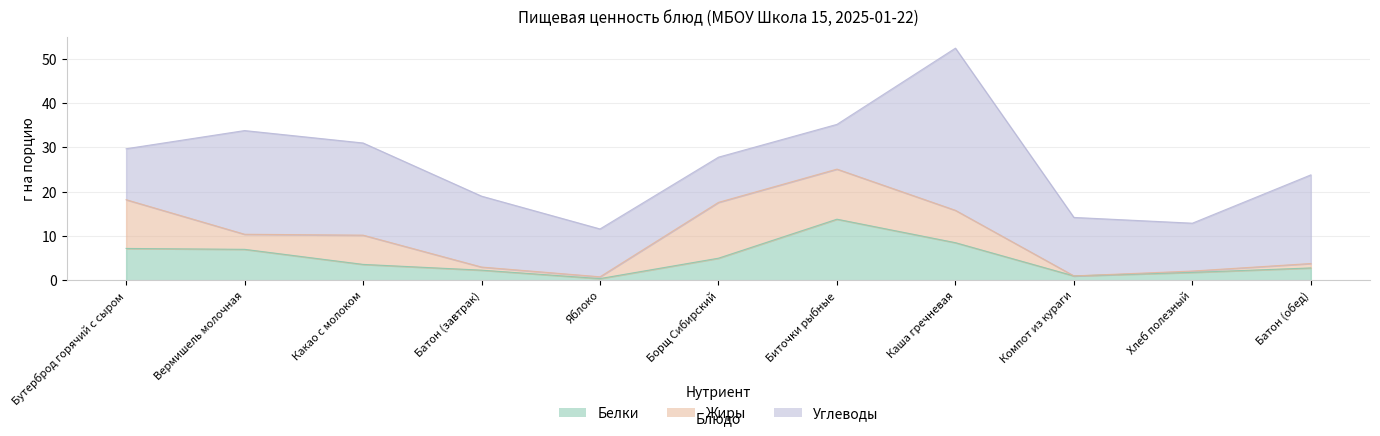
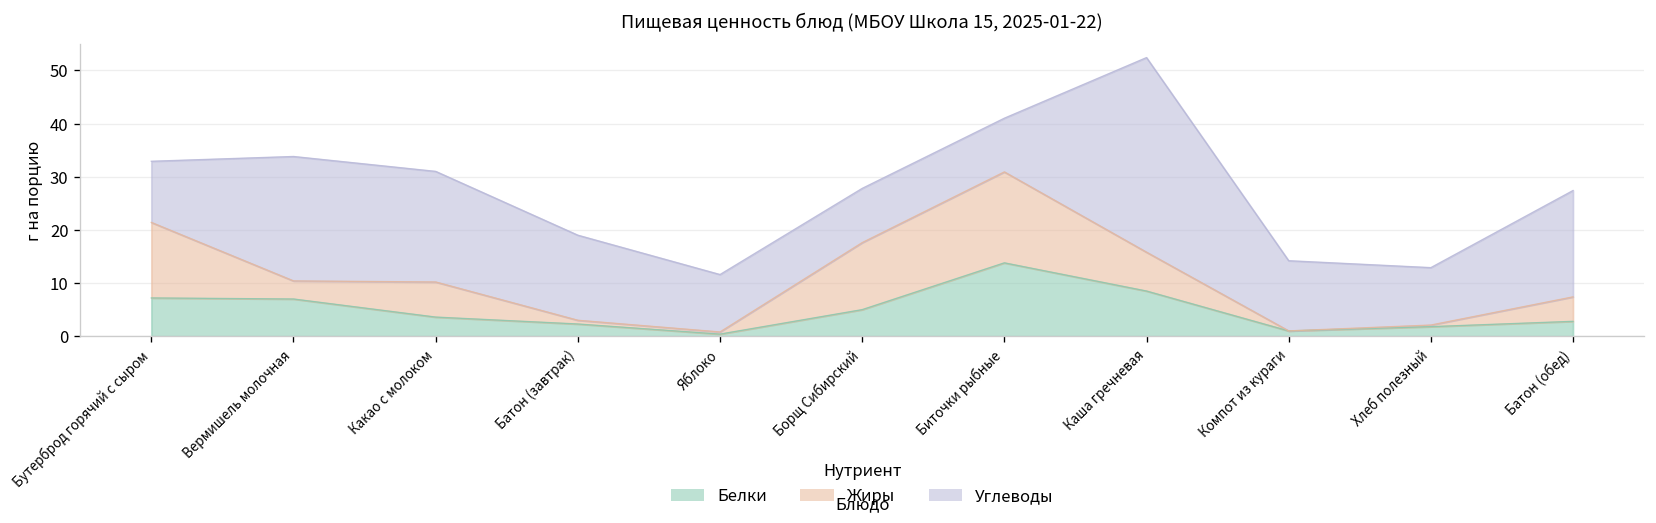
  {
    "Жиры": {
-     "Бутерброд горячий с сыром": 11,
+     "Бутерброд горячий с сыром": 14,
      "Вермишель молочная": 3,
      "Какао с молоком": 7,
      "Батон (завтрак)": 1,
      "Борщ Сибирский": 13,
-     "Биточки рыбные": 11,
+     "Биточки рыбные": 17,
      "Каша гречневая": 7,
-     "Батон (обед)": 1
+     "Батон (обед)": 5
    }
  }
